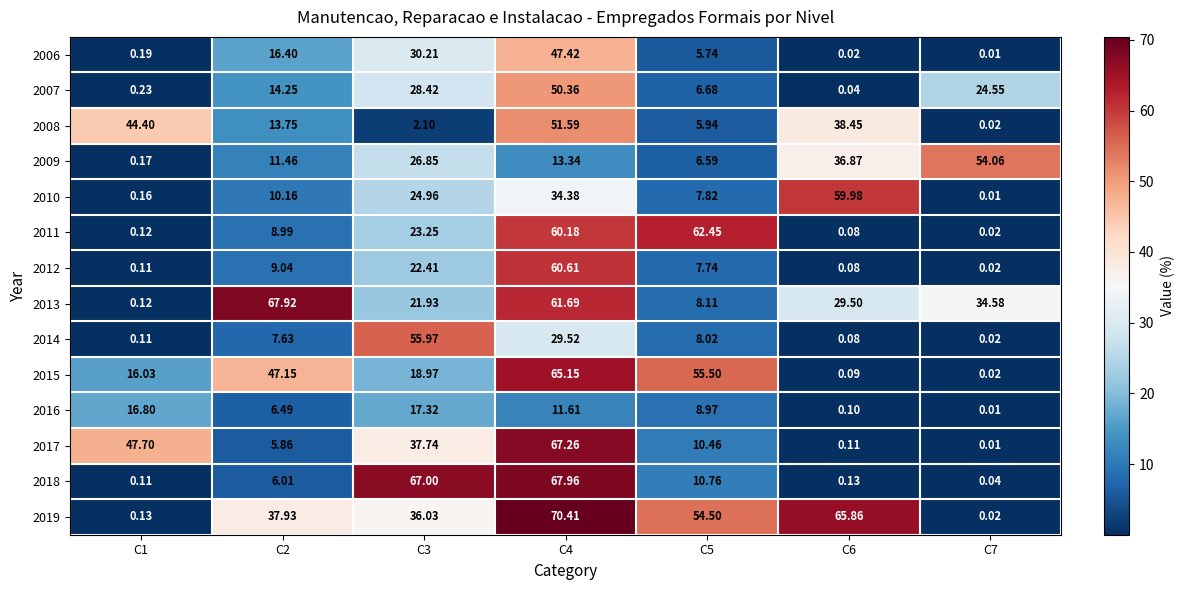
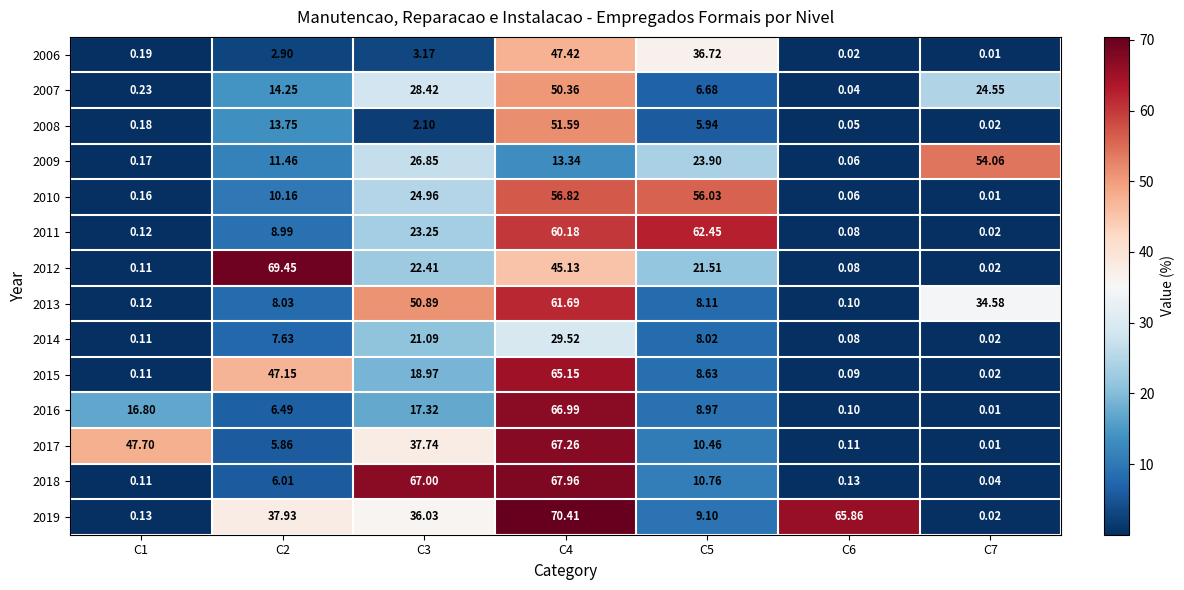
  {
    "2006": {
      "C1": 0.19,
-     "C2": 16.40,
-     "C3": 30.21,
+     "C2": 2.90,
+     "C3": 3.17,
      "C4": 47.42,
-     "C5": 5.74,
+     "C5": 36.72,
      "C6": 0.02,
      "C7": 0.01
    },
    "2007": {
      "C1": 0.23,
      "C2": 14.25,
      "C3": 28.42,
      "C4": 50.36,
      "C5": 6.68,
      "C6": 0.04,
      "C7": 24.55
    },
    "2008": {
-     "C1": 44.40,
+     "C1": 0.18,
      "C2": 13.75,
      "C3": 2.10,
      "C4": 51.59,
      "C5": 5.94,
-     "C6": 38.45,
+     "C6": 0.05,
      "C7": 0.02
    },
    "2009": {
      "C1": 0.17,
      "C2": 11.46,
      "C3": 26.85,
      "C4": 13.34,
-     "C5": 6.59,
-     "C6": 36.87,
+     "C5": 23.90,
+     "C6": 0.06,
      "C7": 54.06
    },
    "2010": {
      "C1": 0.16,
      "C2": 10.16,
      "C3": 24.96,
-     "C4": 34.38,
-     "C5": 7.82,
-     "C6": 59.98,
+     "C4": 56.82,
+     "C5": 56.03,
+     "C6": 0.06,
      "C7": 0.01
    },
    "2011": {
      "C1": 0.12,
      "C2": 8.99,
      "C3": 23.25,
      "C4": 60.18,
      "C5": 62.45,
      "C6": 0.08,
      "C7": 0.02
    },
    "2012": {
      "C1": 0.11,
-     "C2": 9.04,
+     "C2": 69.45,
      "C3": 22.41,
-     "C4": 60.61,
-     "C5": 7.74,
+     "C4": 45.13,
+     "C5": 21.51,
      "C6": 0.08,
      "C7": 0.02
    },
    "2013": {
      "C1": 0.12,
-     "C2": 67.92,
-     "C3": 21.93,
+     "C2": 8.03,
+     "C3": 50.89,
      "C4": 61.69,
      "C5": 8.11,
-     "C6": 29.50,
+     "C6": 0.10,
      "C7": 34.58
    },
    "2014": {
      "C1": 0.11,
      "C2": 7.63,
-     "C3": 55.97,
+     "C3": 21.09,
      "C4": 29.52,
      "C5": 8.02,
      "C6": 0.08,
      "C7": 0.02
    },
    "2015": {
-     "C1": 16.03,
+     "C1": 0.11,
      "C2": 47.15,
      "C3": 18.97,
      "C4": 65.15,
-     "C5": 55.50,
+     "C5": 8.63,
      "C6": 0.09,
      "C7": 0.02
    },
    "2016": {
      "C1": 16.80,
      "C2": 6.49,
      "C3": 17.32,
-     "C4": 11.61,
+     "C4": 66.99,
      "C5": 8.97,
      "C6": 0.10,
      "C7": 0.01
    },
    "2017": {
      "C1": 47.70,
      "C2": 5.86,
      "C3": 37.74,
      "C4": 67.26,
      "C5": 10.46,
      "C6": 0.11,
      "C7": 0.01
    },
    "2018": {
      "C1": 0.11,
      "C2": 6.01,
      "C3": 67.00,
      "C4": 67.96,
      "C5": 10.76,
      "C6": 0.13,
      "C7": 0.04
    },
    "2019": {
      "C1": 0.13,
      "C2": 37.93,
      "C3": 36.03,
      "C4": 70.41,
-     "C5": 54.50,
+     "C5": 9.10,
      "C6": 65.86,
      "C7": 0.02
    }
  }
